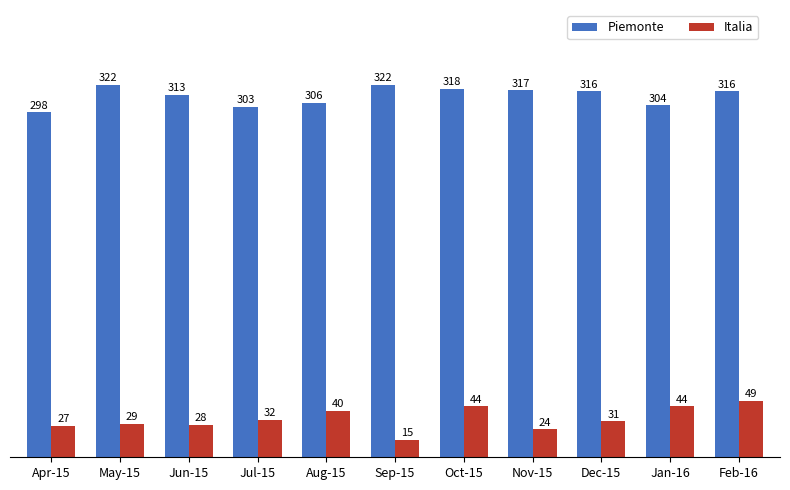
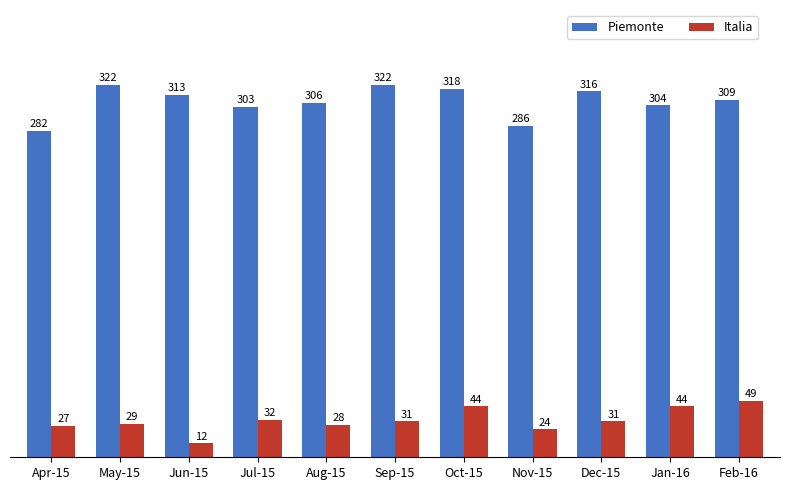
  {
    "Piemonte": {
-     "Apr-15": 298,
+     "Apr-15": 282,
      "May-15": 322,
      "Jun-15": 313,
      "Jul-15": 303,
      "Aug-15": 306,
      "Sep-15": 322,
      "Oct-15": 318,
-     "Nov-15": 317,
+     "Nov-15": 286,
      "Dec-15": 316,
      "Jan-16": 304,
-     "Feb-16": 316
+     "Feb-16": 309
    },
    "Italia": {
      "Apr-15": 27,
      "May-15": 29,
-     "Jun-15": 28,
+     "Jun-15": 12,
      "Jul-15": 32,
-     "Aug-15": 40,
-     "Sep-15": 15,
+     "Aug-15": 28,
+     "Sep-15": 31,
      "Oct-15": 44,
      "Nov-15": 24,
      "Dec-15": 31,
      "Jan-16": 44,
      "Feb-16": 49
    }
  }
